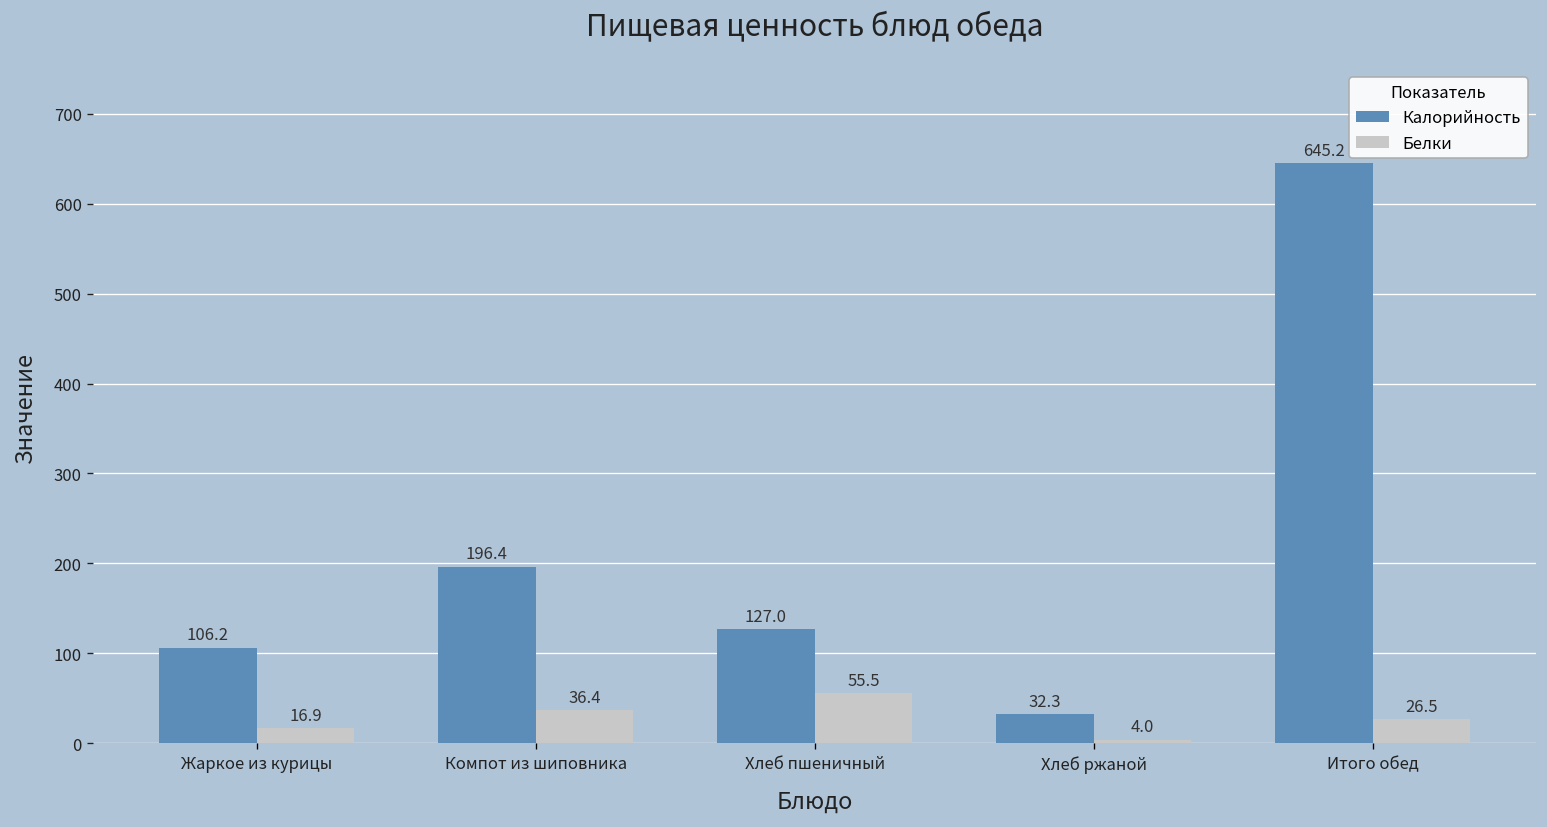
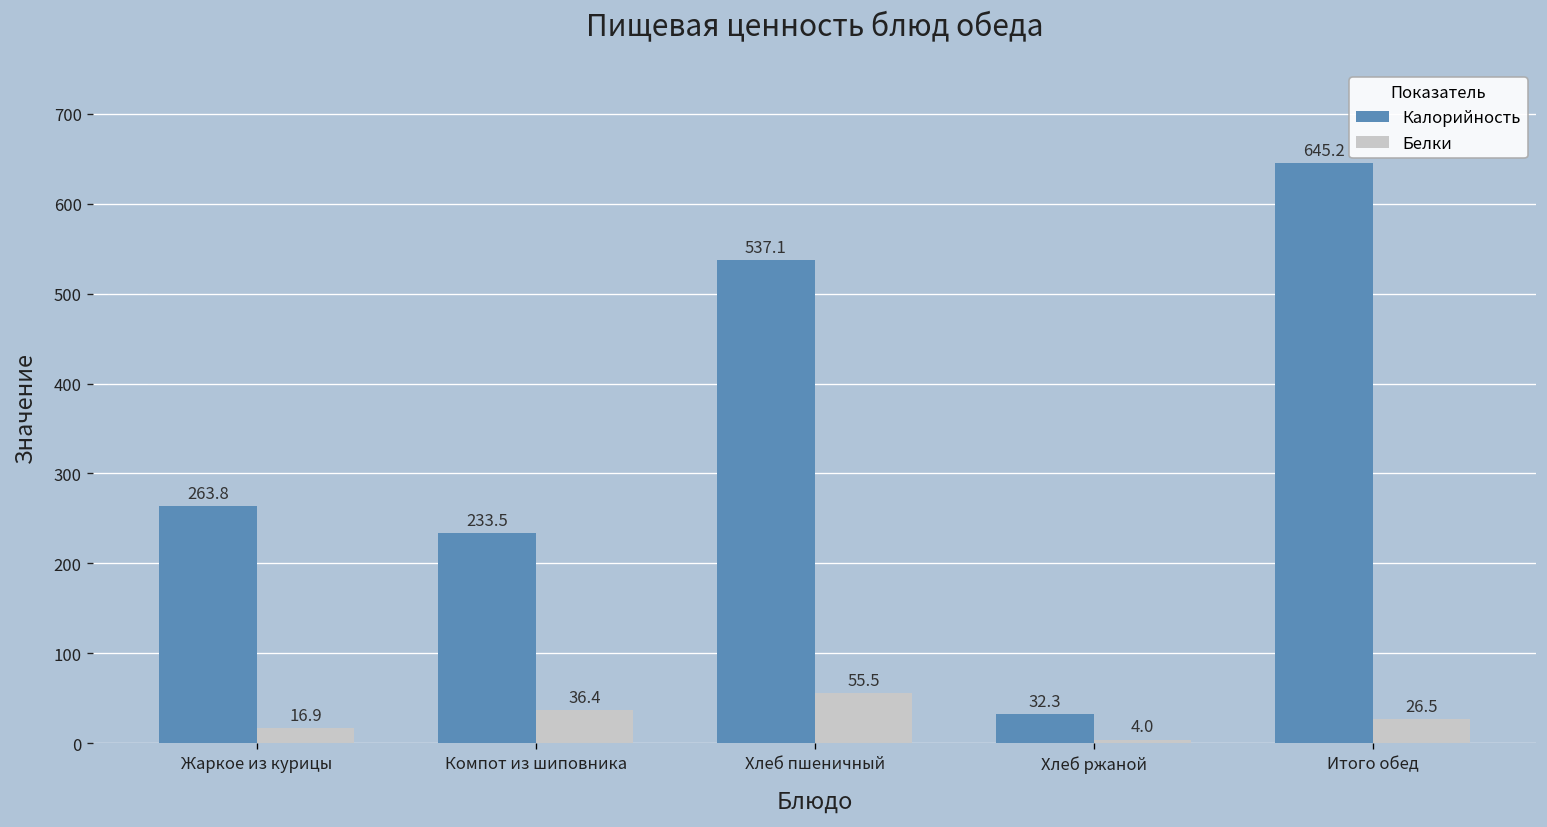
  {
    "Калорийность": {
-     "Жаркое из курицы": 106.2,
-     "Компот из шиповника": 196.4,
-     "Хлеб пшеничный": 127.0,
+     "Жаркое из курицы": 263.8,
+     "Компот из шиповника": 233.5,
+     "Хлеб пшеничный": 537.1,
      "Хлеб ржаной": 32.3,
      "Итого обед": 645.2
    },
    "Белки": {
      "Жаркое из курицы": 16.9,
      "Компот из шиповника": 36.4,
      "Хлеб пшеничный": 55.5,
      "Хлеб ржаной": 4.0,
      "Итого обед": 26.5
    }
  }
